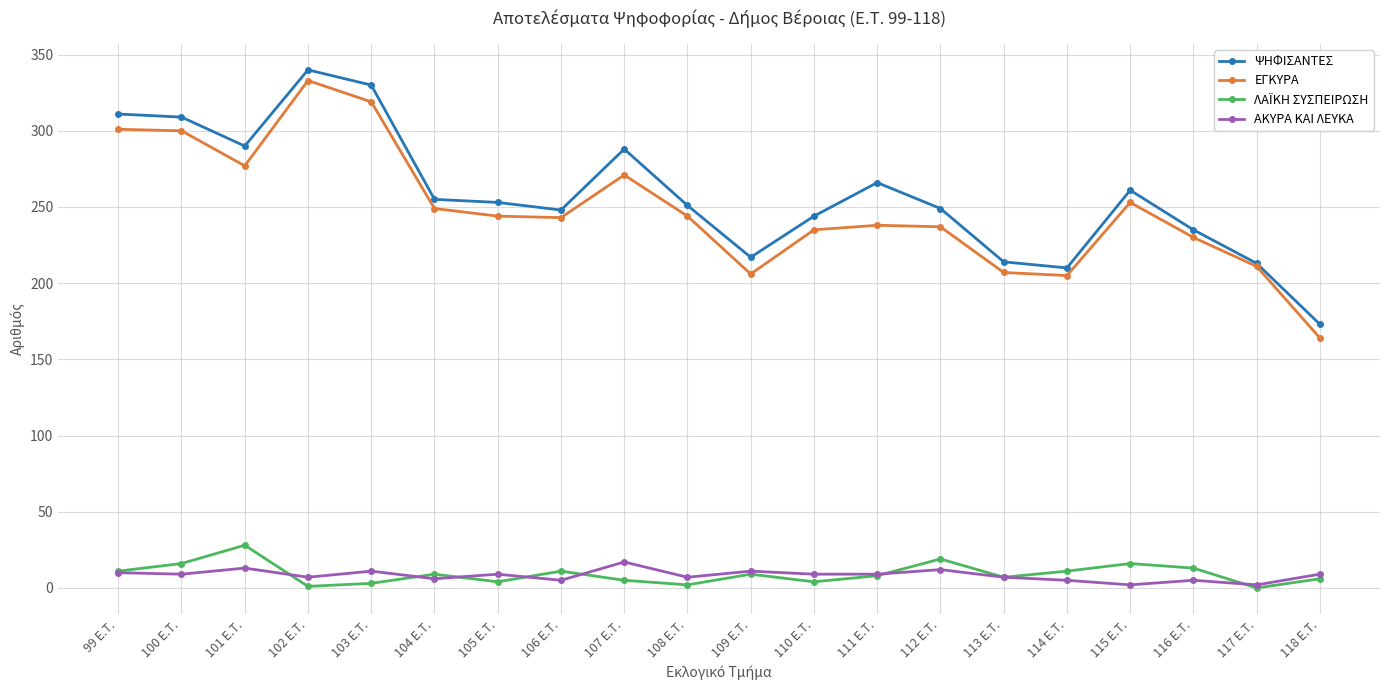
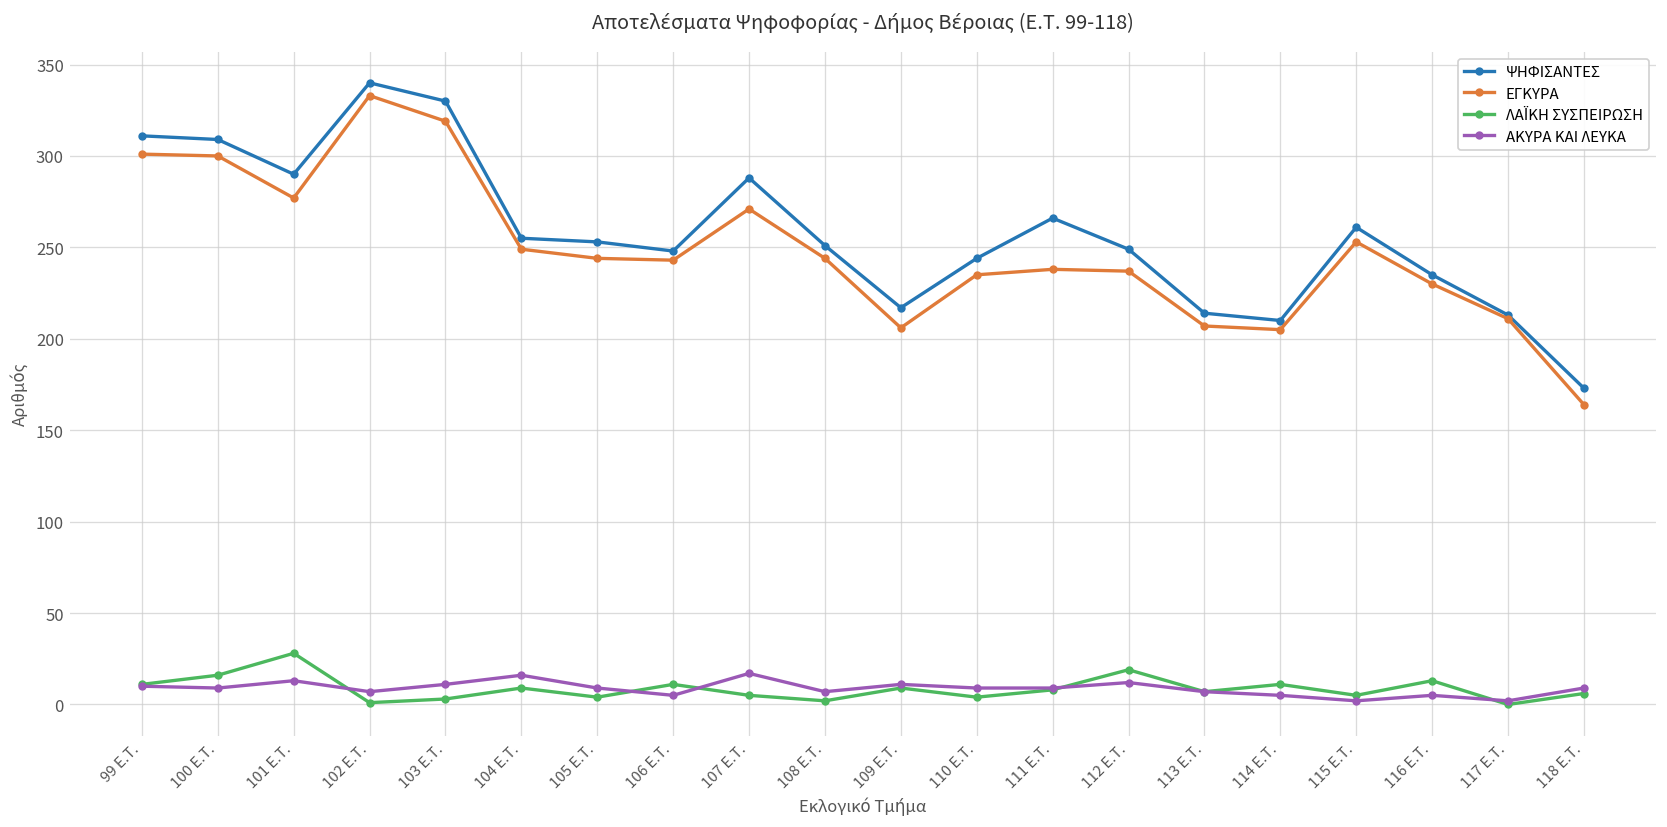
  {
    "ΨΗΦΙΣΑΝΤΕΣ": {
      "99 E.T.": 311,
      "100 E.T.": 309,
      "101 E.T.": 290,
      "102 E.T.": 340,
      "103 E.T.": 330,
      "104 E.T.": 255,
      "105 E.T.": 253,
      "106 E.T.": 248,
      "107 E.T.": 288,
      "108 E.T.": 251,
      "109 E.T.": 217,
      "110 E.T.": 244,
      "111 E.T.": 266,
      "112 E.T.": 249,
      "113 E.T.": 214,
      "114 E.T.": 210,
      "115 E.T.": 261,
      "116 E.T.": 235,
      "117 E.T.": 213,
      "118 E.T.": 173
    },
    "ΕΓΚΥΡΑ": {
      "99 E.T.": 301,
      "100 E.T.": 300,
      "101 E.T.": 277,
      "102 E.T.": 333,
      "103 E.T.": 319,
      "104 E.T.": 249,
      "105 E.T.": 244,
      "106 E.T.": 243,
      "107 E.T.": 271,
      "108 E.T.": 244,
      "109 E.T.": 206,
      "110 E.T.": 235,
      "111 E.T.": 238,
      "112 E.T.": 237,
      "113 E.T.": 207,
      "114 E.T.": 205,
      "115 E.T.": 253,
      "116 E.T.": 230,
      "117 E.T.": 211,
      "118 E.T.": 164
    },
    "ΛΑΪΚΗ ΣΥΣΠΕΙΡΩΣΗ": {
      "100 E.T.": 16,
      "101 E.T.": 28,
      "102 E.T.": 1,
      "103 E.T.": 3,
      "104 E.T.": 9,
      "105 E.T.": 4,
      "106 E.T.": 11,
      "107 E.T.": 5,
      "108 E.T.": 2,
      "109 E.T.": 9,
      "110 E.T.": 4,
      "112 E.T.": 19,
      "114 E.T.": 11,
-     "115 E.T.": 16,
+     "115 E.T.": 5,
      "116 E.T.": 13,
      "117 E.T.": 0,
      "118 E.T.": 6
    },
    "ΑΚΥΡΑ ΚΑΙ ΛΕΥΚΑ": {
      "100 E.T.": 9,
      "101 E.T.": 13,
      "102 E.T.": 7,
      "103 E.T.": 11,
-     "104 E.T.": 6,
+     "104 E.T.": 16,
      "105 E.T.": 9,
      "106 E.T.": 5,
      "107 E.T.": 17,
      "108 E.T.": 7,
      "109 E.T.": 11,
      "110 E.T.": 9,
      "112 E.T.": 12,
      "114 E.T.": 5,
      "115 E.T.": 2,
      "116 E.T.": 5,
      "117 E.T.": 2,
      "118 E.T.": 9
    }
  }
